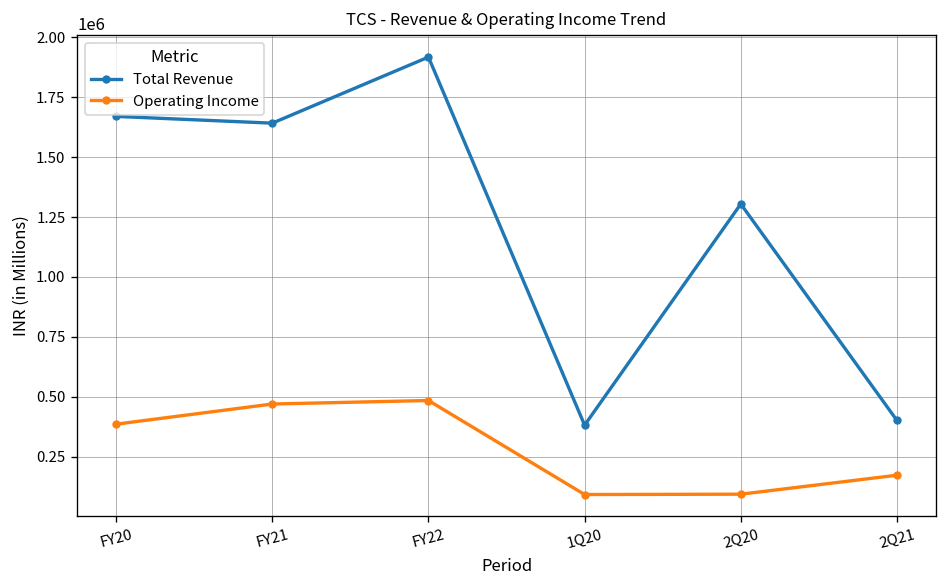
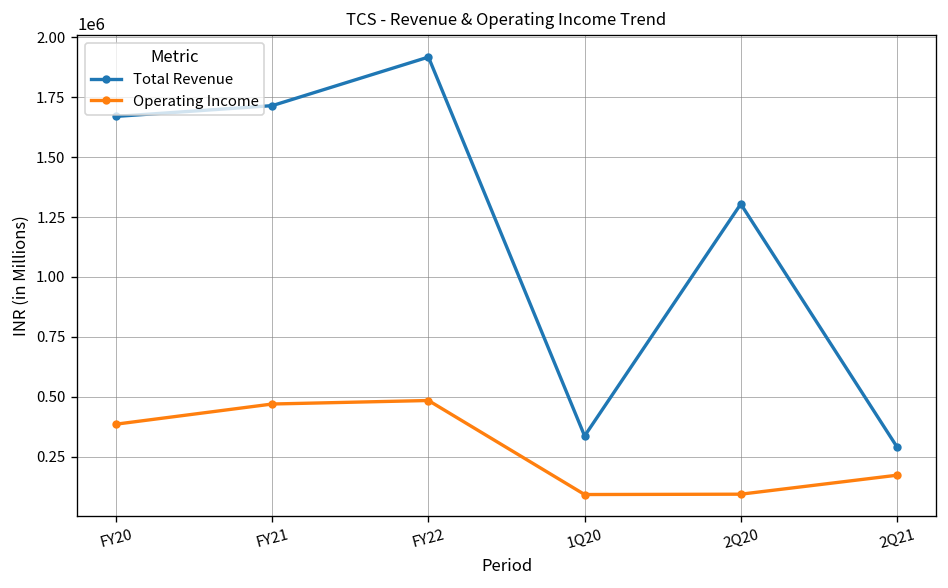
  {
    "Total Revenue": {
-     "FY21": 1640000,
+     "FY21": 1710000,
      "FY22": 1920000,
-     "1Q20": 380000,
+     "1Q20": 340000,
      "2Q20": 1300000,
-     "2Q21": 400000
+     "2Q21": 290000
    },
    "Operating Income": {
      "FY20": 390000,
      "FY21": 470000,
      "FY22": 480000,
      "1Q20": 90000,
      "2Q20": 90000,
      "2Q21": 170000
    }
  }
